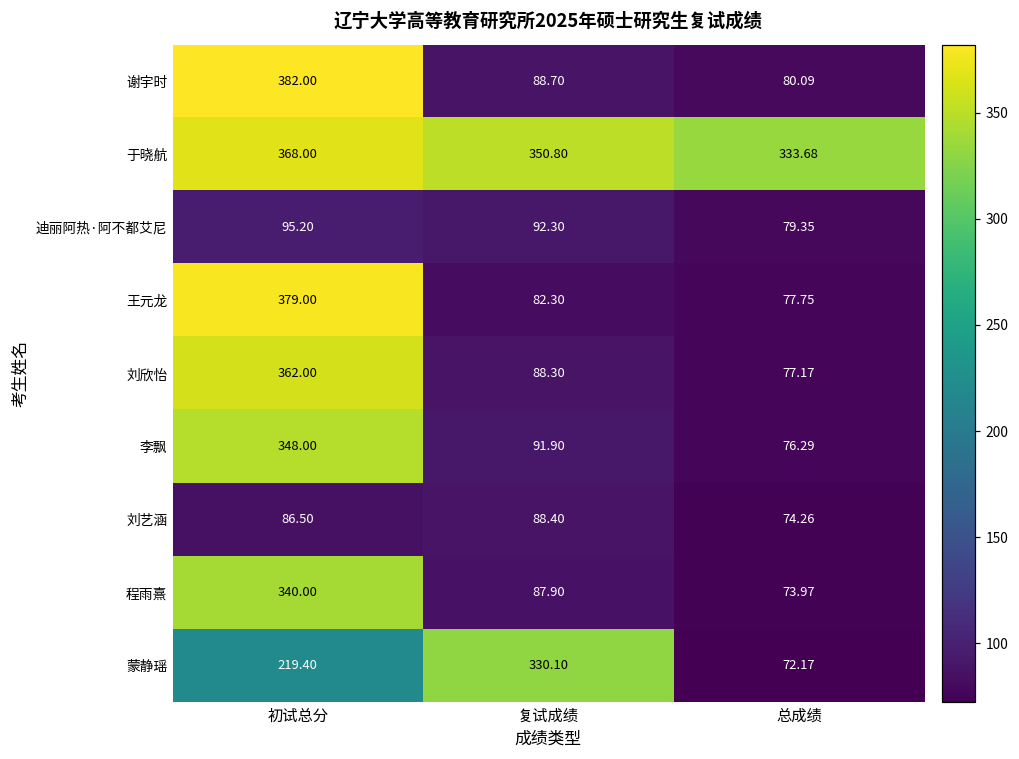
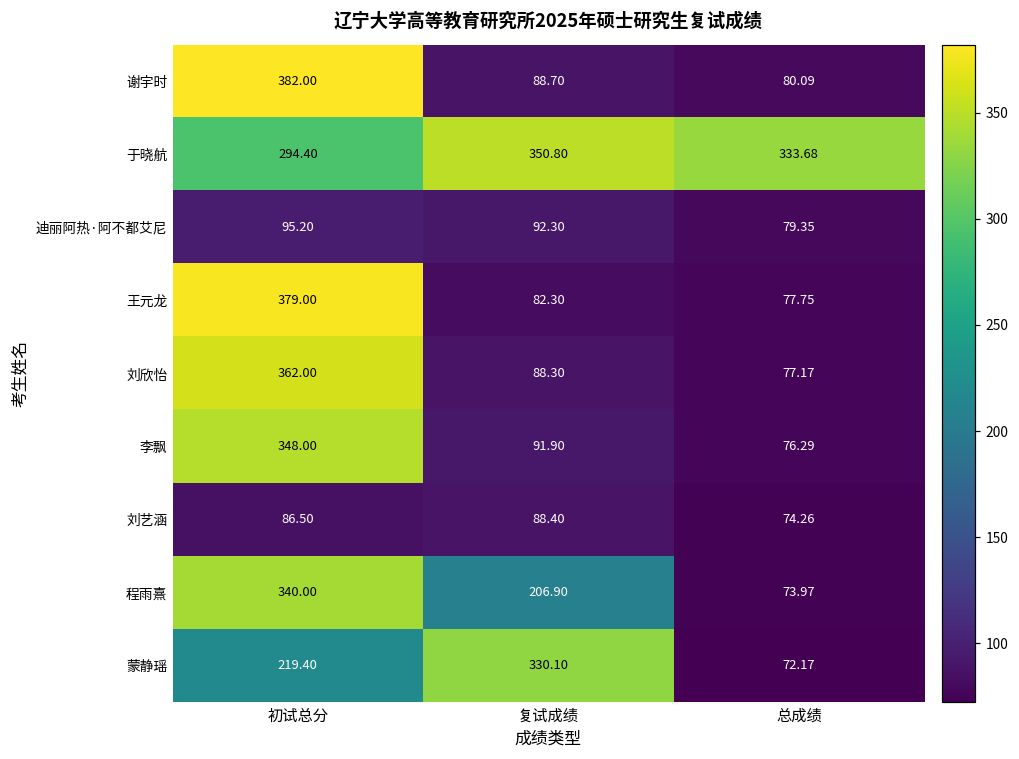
  {
    "谢宇时": {
      "初试总分": 382.00,
      "复试成绩": 88.70,
      "总成绩": 80.09
    },
    "于晓航": {
-     "初试总分": 368.00,
+     "初试总分": 294.40,
      "复试成绩": 350.80,
      "总成绩": 333.68
    },
    "迪丽阿热·阿不都艾尼": {
      "初试总分": 95.20,
      "复试成绩": 92.30,
      "总成绩": 79.35
    },
    "王元龙": {
      "初试总分": 379.00,
      "复试成绩": 82.30,
      "总成绩": 77.75
    },
    "刘欣怡": {
      "初试总分": 362.00,
      "复试成绩": 88.30,
      "总成绩": 77.17
    },
    "李飘": {
      "初试总分": 348.00,
      "复试成绩": 91.90,
      "总成绩": 76.29
    },
    "刘艺涵": {
      "初试总分": 86.50,
      "复试成绩": 88.40,
      "总成绩": 74.26
    },
    "程雨熹": {
      "初试总分": 340.00,
-     "复试成绩": 87.90,
+     "复试成绩": 206.90,
      "总成绩": 73.97
    },
    "蒙静瑶": {
      "初试总分": 219.40,
      "复试成绩": 330.10,
      "总成绩": 72.17
    }
  }
